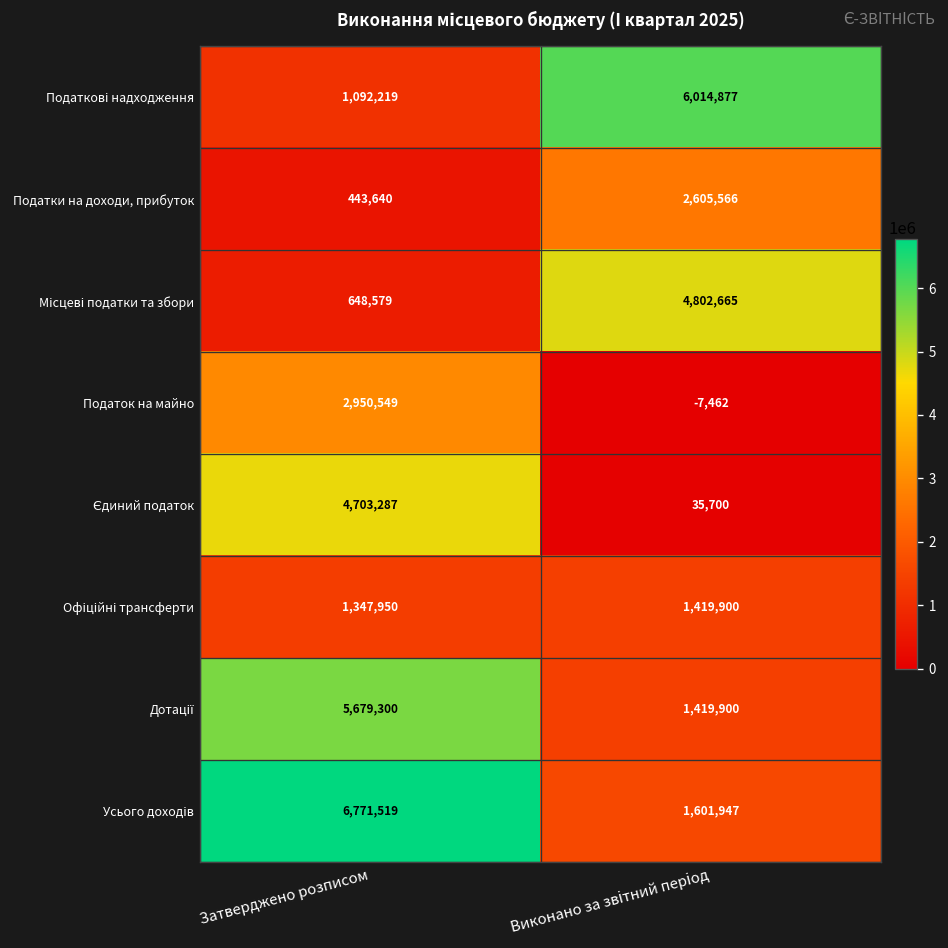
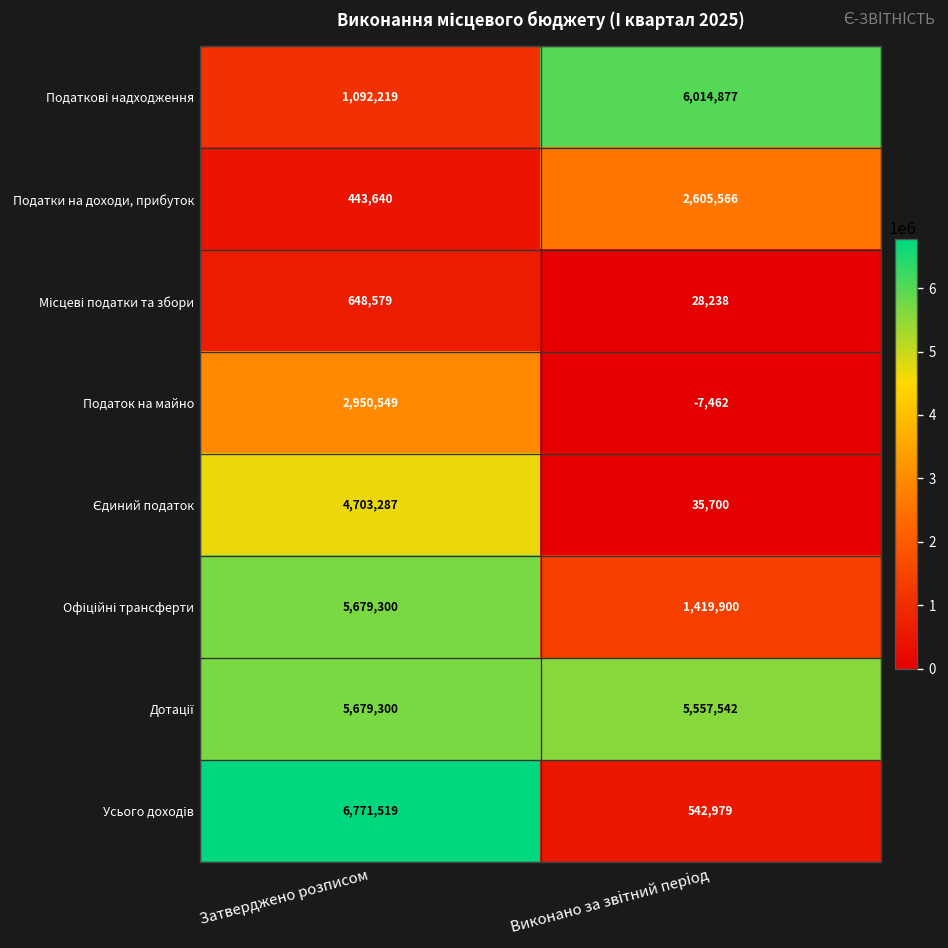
  {
    "Податкові надходження": {
      "Затверджено розписом": "1,092,219",
      "Виконано за звітний період": "6,014,877"
    },
    "Податки на доходи, прибуток": {
      "Затверджено розписом": "443,640",
      "Виконано за звітний період": "2,605,566"
    },
    "Місцеві податки та збори": {
      "Затверджено розписом": "648,579",
-     "Виконано за звітний період": "4,802,665"
+     "Виконано за звітний період": "28,238"
    },
    "Податок на майно": {
      "Затверджено розписом": "2,950,549",
      "Виконано за звітний період": "-7,462"
    },
    "Єдиний податок": {
      "Затверджено розписом": "4,703,287",
      "Виконано за звітний період": "35,700"
    },
    "Офіційні трансферти": {
-     "Затверджено розписом": "1,347,950",
+     "Затверджено розписом": "5,679,300",
      "Виконано за звітний період": "1,419,900"
    },
    "Дотації": {
      "Затверджено розписом": "5,679,300",
-     "Виконано за звітний період": "1,419,900"
+     "Виконано за звітний період": "5,557,542"
    },
    "Усього доходів": {
      "Затверджено розписом": "6,771,519",
-     "Виконано за звітний період": "1,601,947"
+     "Виконано за звітний період": "542,979"
    }
  }
